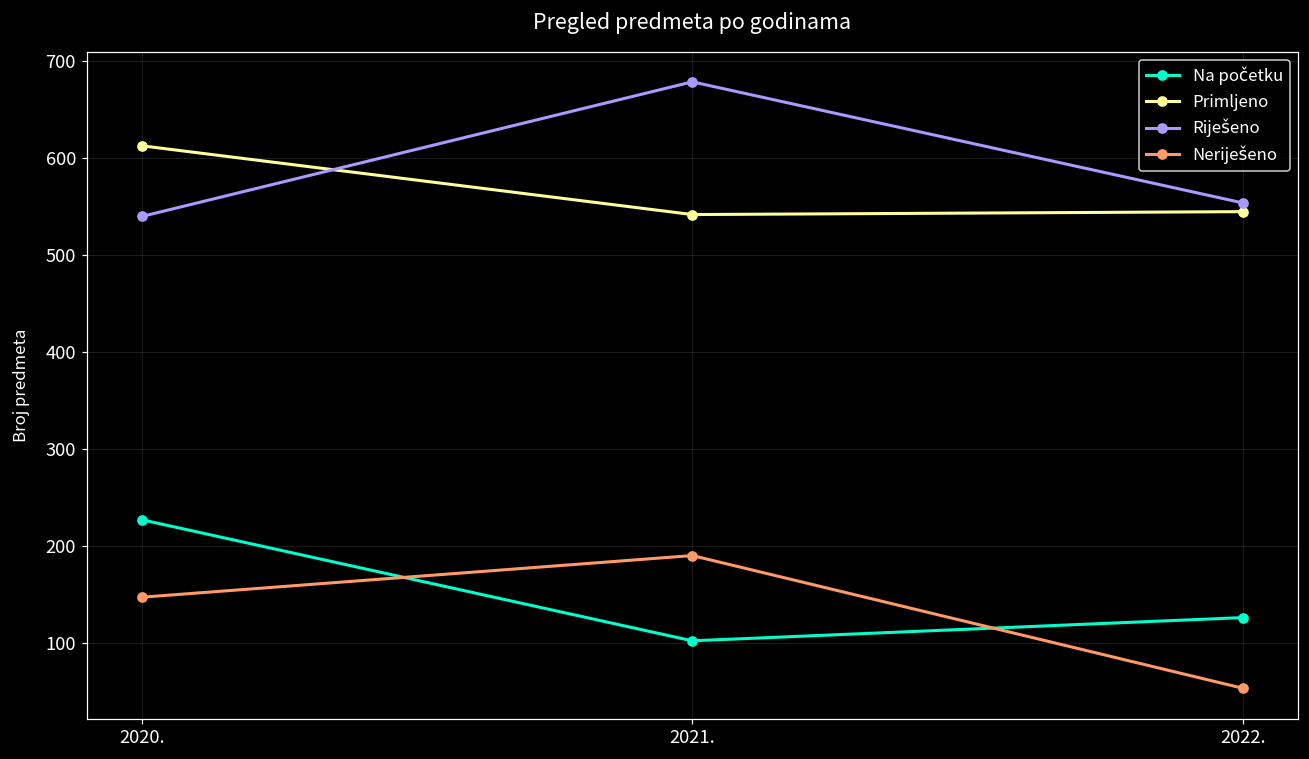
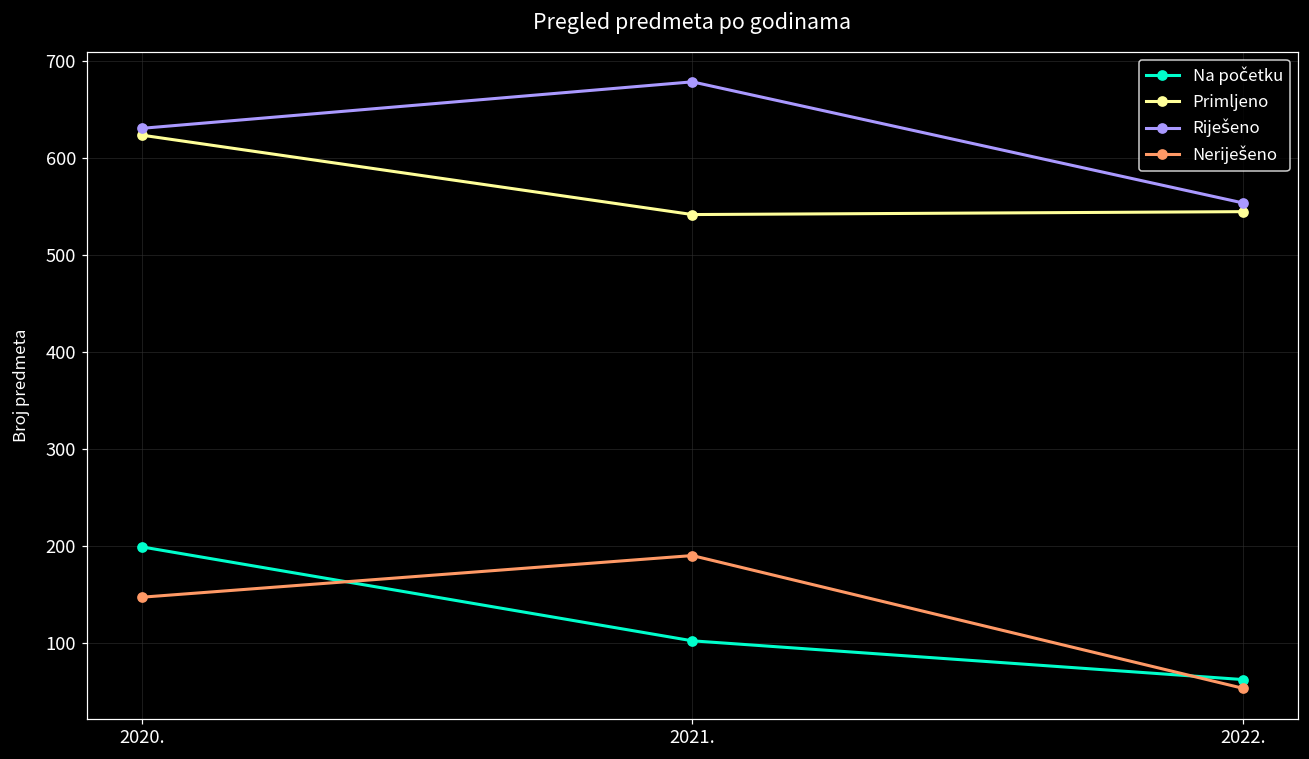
  {
    "Na početku": {
-     "2020.": 230,
+     "2020.": 200,
      "2021.": 100,
-     "2022.": 130
+     "2022.": 60
    },
    "Primljeno": {
-     "2020.": 610,
+     "2020.": 620,
      "2021.": 540,
      "2022.": 550
    },
    "Riješeno": {
-     "2020.": 540,
+     "2020.": 630,
      "2021.": 680,
      "2022.": 550
    },
    "Neriješeno": {
      "2020.": 150,
      "2021.": 190,
      "2022.": 50
    }
  }
